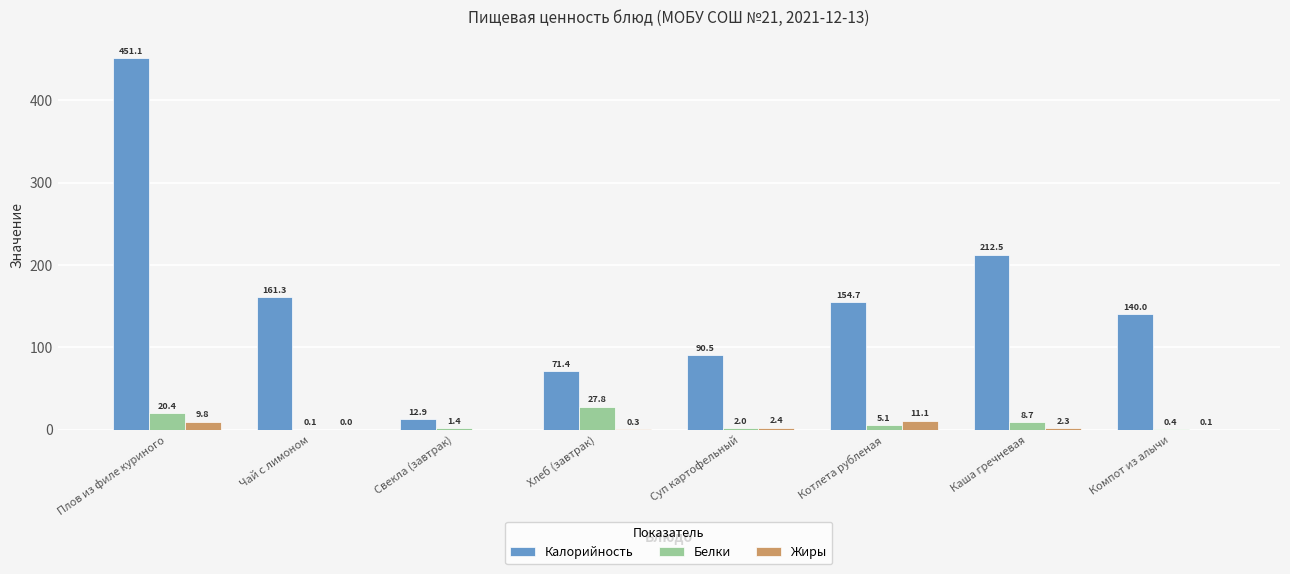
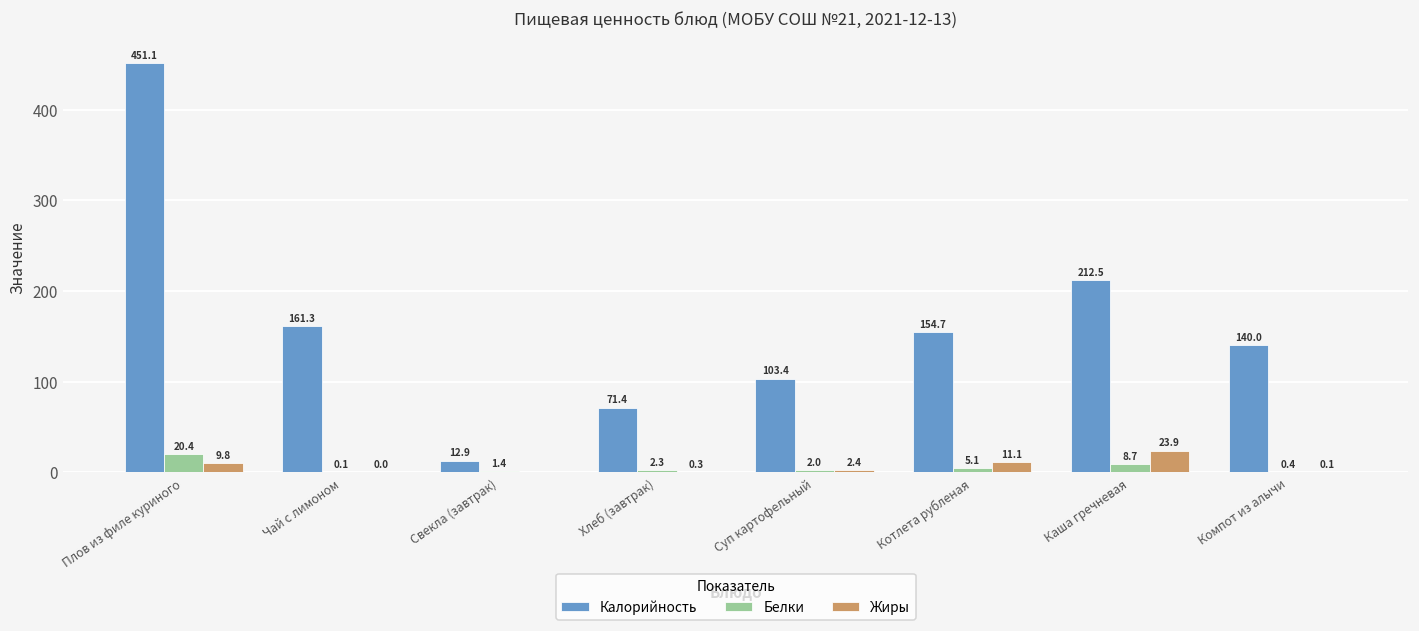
  {
    "Калорийность": {
      "Плов из филе куриного": 451.1,
      "Чай с лимоном": 161.3,
      "Свекла (завтрак)": 12.9,
      "Хлеб (завтрак)": 71.4,
-     "Суп картофельный": 90.5,
+     "Суп картофельный": 103.4,
      "Котлета рубленая": 154.7,
      "Каша гречневая": 212.5,
      "Компот из алычи": 140.0
    },
    "Белки": {
      "Плов из филе куриного": 20.4,
      "Чай с лимоном": 0.1,
      "Свекла (завтрак)": 1.4,
-     "Хлеб (завтрак)": 27.8,
+     "Хлеб (завтрак)": 2.3,
      "Суп картофельный": 2.0,
      "Котлета рубленая": 5.1,
      "Каша гречневая": 8.7,
      "Компот из алычи": 0.4
    },
    "Жиры": {
      "Плов из филе куриного": 9.8,
      "Чай с лимоном": 0.0,
      "Хлеб (завтрак)": 0.3,
      "Суп картофельный": 2.4,
      "Котлета рубленая": 11.1,
-     "Каша гречневая": 2.3,
+     "Каша гречневая": 23.9,
      "Компот из алычи": 0.1
    }
  }
